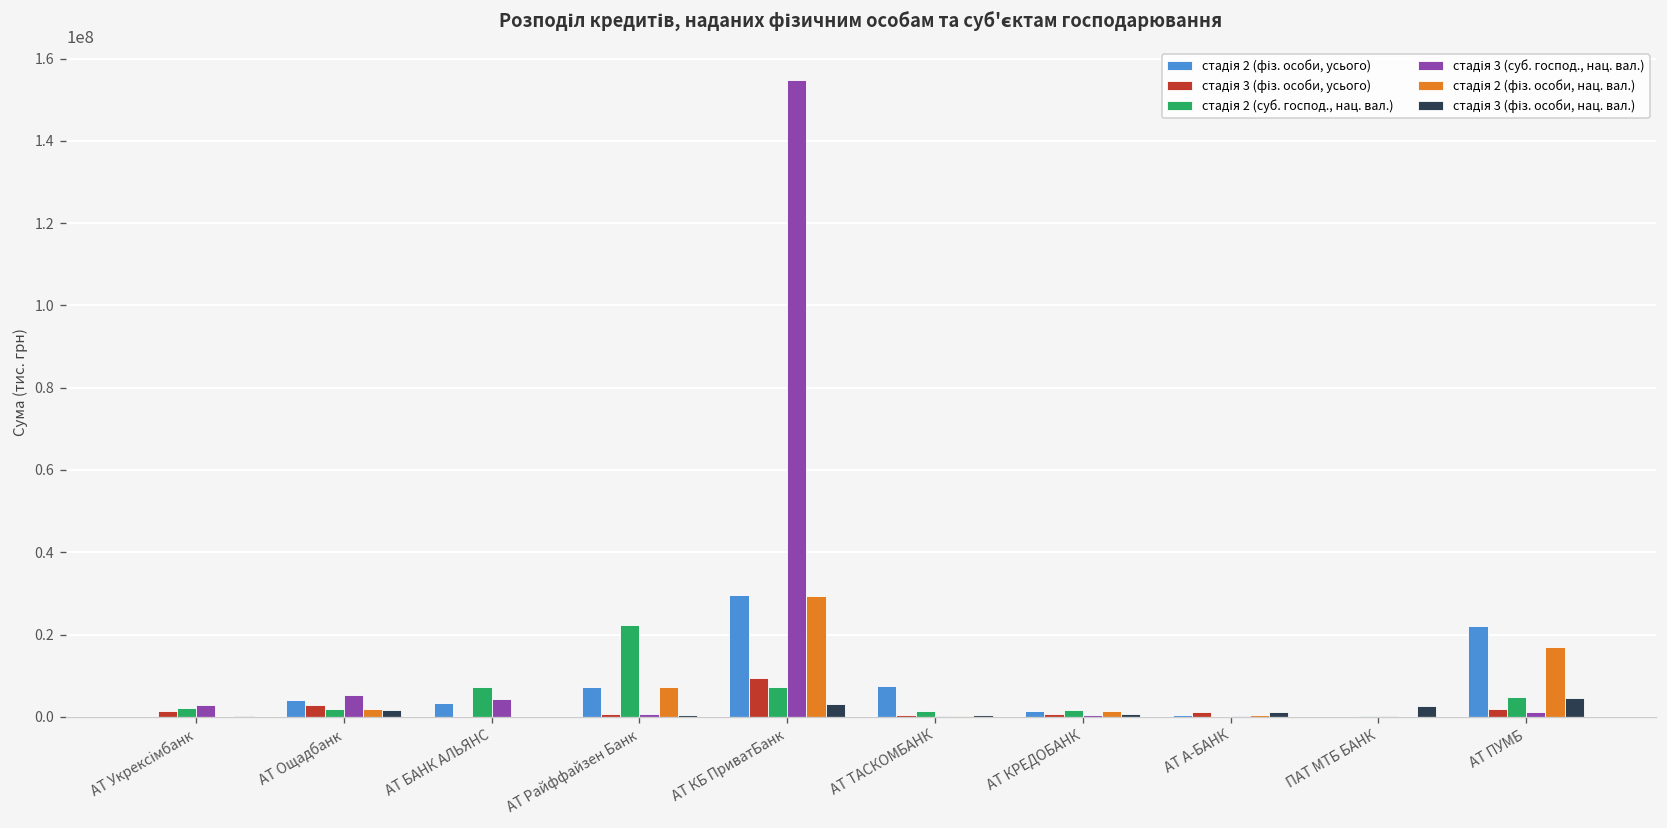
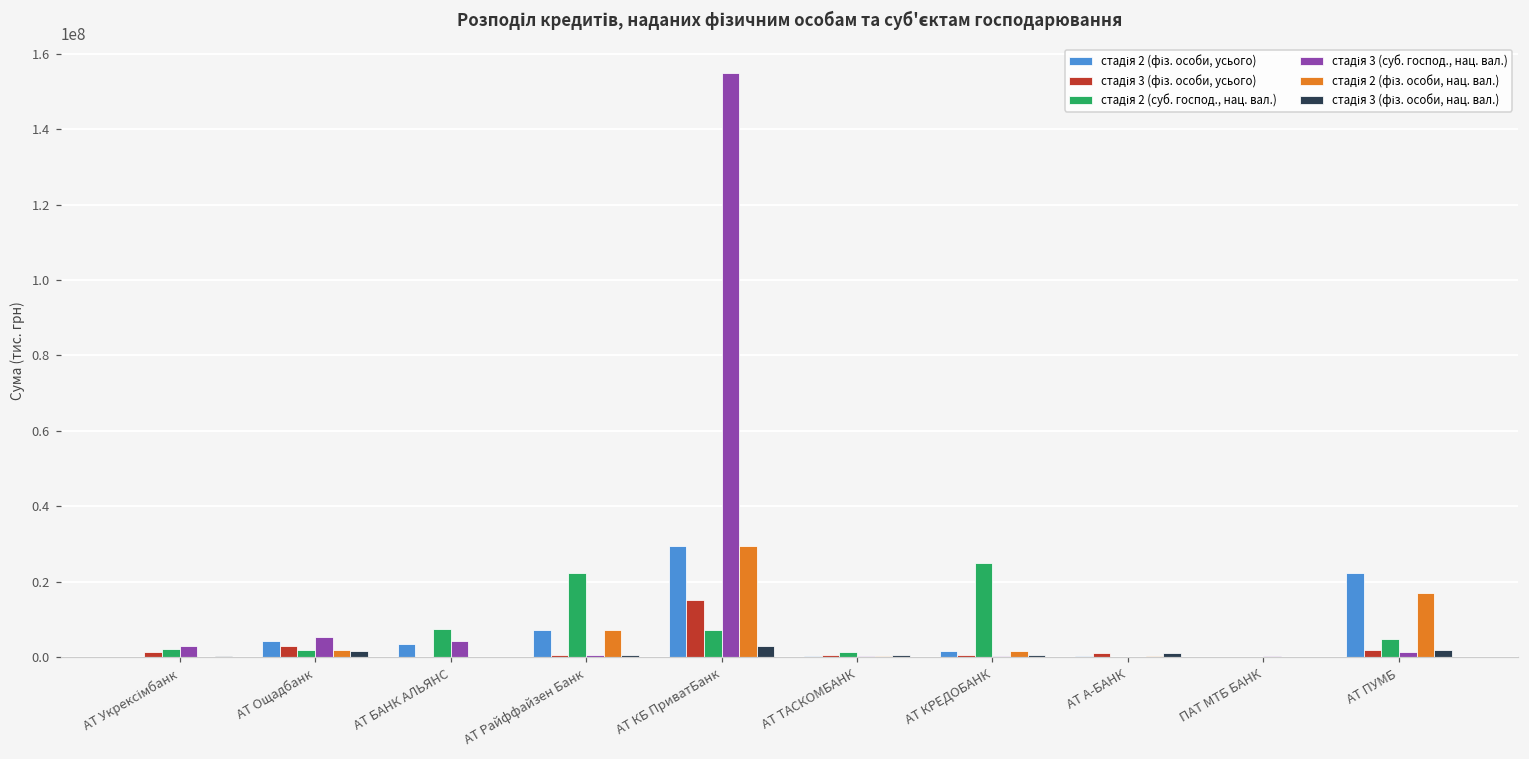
  {
    "стадія 2 (фіз. особи, усього)": {
      "АТ Ощадбанк": 4000000,
      "АТ БАНК АЛЬЯНС": 3000000,
      "АТ Райффайзен Банк": 7000000,
      "АТ КБ ПриватБанк": 30000000,
-     "АТ ТАСКОМБАНК": 8000000,
+     "АТ ТАСКОМБАНК": 0,
      "АТ КРЕДОБАНК": 1000000,
      "АТ ПУМБ": 22000000
    },
    "стадія 3 (фіз. особи, усього)": {
      "АТ Укрексімбанк": 1000000,
      "АТ Ощадбанк": 3000000,
-     "АТ КБ ПриватБанк": 9000000,
+     "АТ КБ ПриватБанк": 15000000,
      "АТ А-БАНК": 1000000,
      "АТ ПУМБ": 2000000
    },
    "стадія 2 (суб. господ., нац. вал.)": {
      "АТ Укрексімбанк": 2000000,
      "АТ Ощадбанк": 2000000,
      "АТ БАНК АЛЬЯНС": 7000000,
      "АТ Райффайзен Банк": 22000000,
      "АТ КБ ПриватБанк": 7000000,
      "АТ ТАСКОМБАНК": 1000000,
-     "АТ КРЕДОБАНК": 2000000,
+     "АТ КРЕДОБАНК": 25000000,
      "АТ ПУМБ": 5000000
    },
    "стадія 3 (суб. господ., нац. вал.)": {
      "АТ Укрексімбанк": 3000000,
      "АТ Ощадбанк": 5000000,
      "АТ БАНК АЛЬЯНС": 4000000,
      "АТ КБ ПриватБанк": 155000000,
      "АТ ПУМБ": 1000000
    },
    "стадія 2 (фіз. особи, нац. вал.)": {
      "АТ Ощадбанк": 2000000,
      "АТ Райффайзен Банк": 7000000,
      "АТ КБ ПриватБанк": 29000000,
      "АТ КРЕДОБАНК": 1000000,
      "АТ ПУМБ": 17000000
    },
    "стадія 3 (фіз. особи, нац. вал.)": {
      "АТ Ощадбанк": 2000000,
      "АТ КБ ПриватБанк": 3000000,
      "АТ А-БАНК": 1000000,
-     "ПАТ МТБ БАНК": 3000000,
-     "АТ ПУМБ": 5000000
+     "ПАТ МТБ БАНК": 0,
+     "АТ ПУМБ": 2000000
    }
  }
